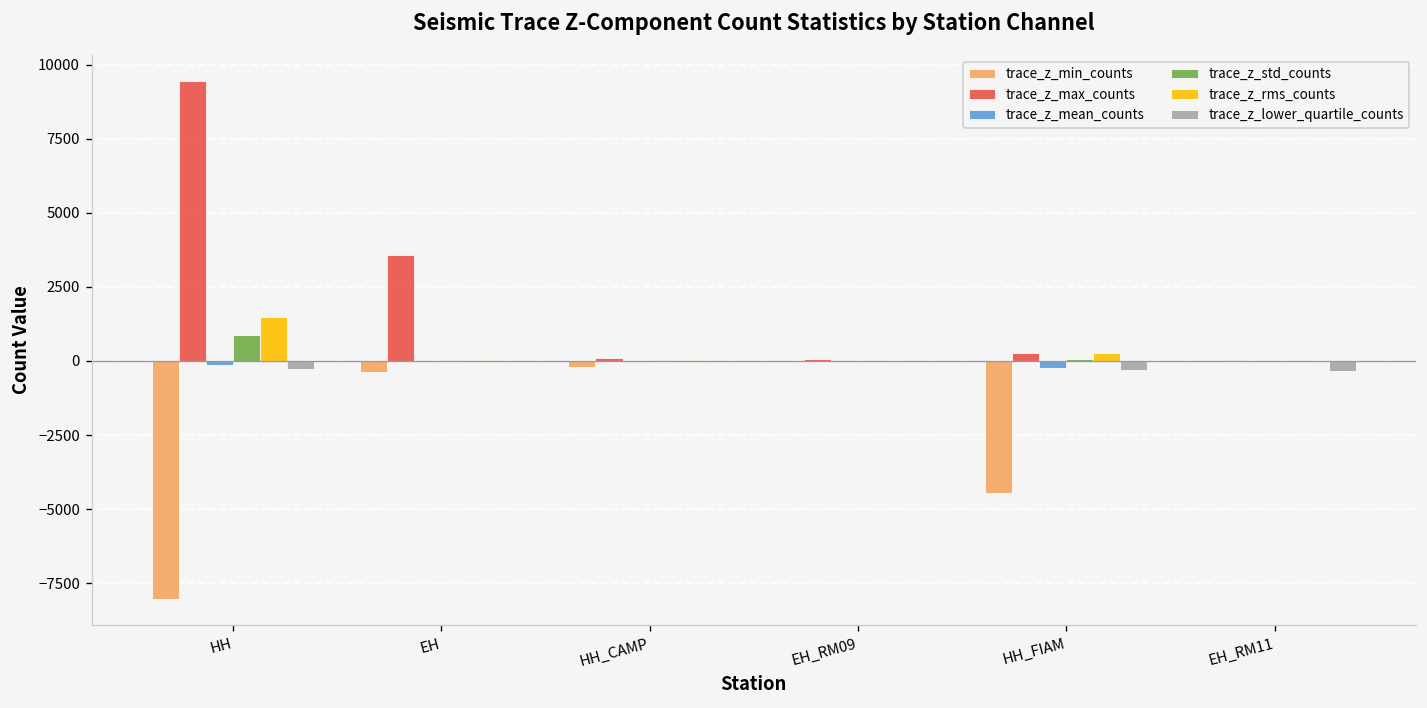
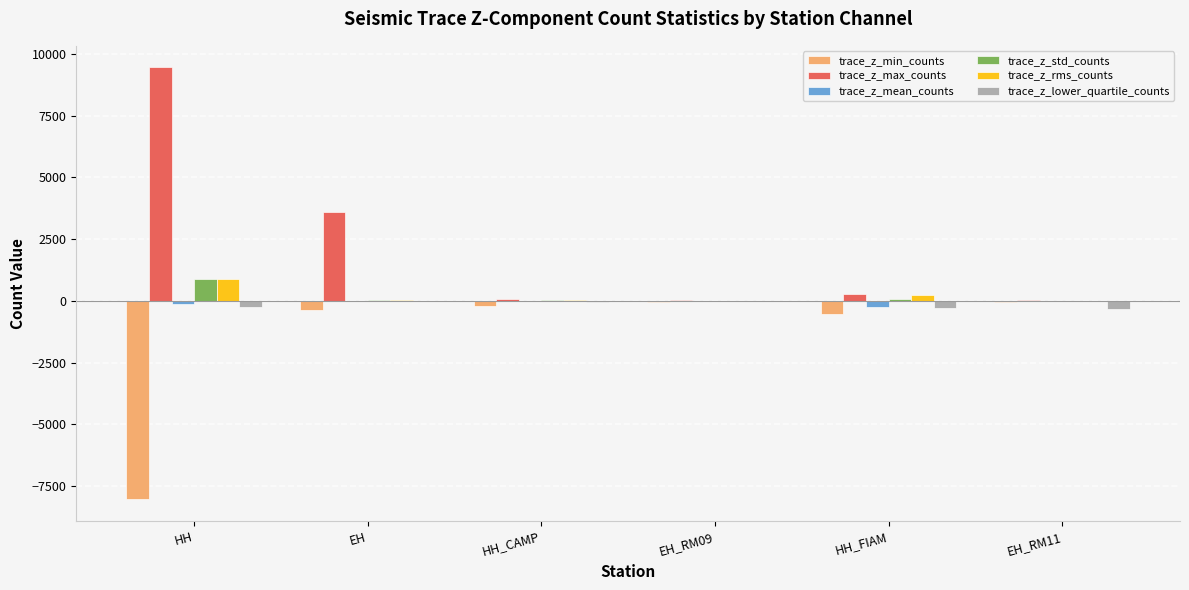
  {
    "trace_z_min_counts": {
      "HH": -8000,
      "EH": -400,
      "HH_CAMP": -200,
-     "HH_FIAM": -4500
+     "HH_FIAM": -600
    },
    "trace_z_max_counts": {
      "HH": 9500,
      "EH": 3600,
      "HH_FIAM": 300
    },
    "trace_z_mean_counts": {
      "HH": -100,
      "HH_FIAM": -200
    },
    "trace_z_std_counts": {
      "HH": 900
    },
    "trace_z_rms_counts": {
-     "HH": 1500,
+     "HH": 900,
      "HH_FIAM": 300
    },
    "trace_z_lower_quartile_counts": {
      "HH": -300,
      "HH_FIAM": -300,
      "EH_RM11": -300
    }
  }
